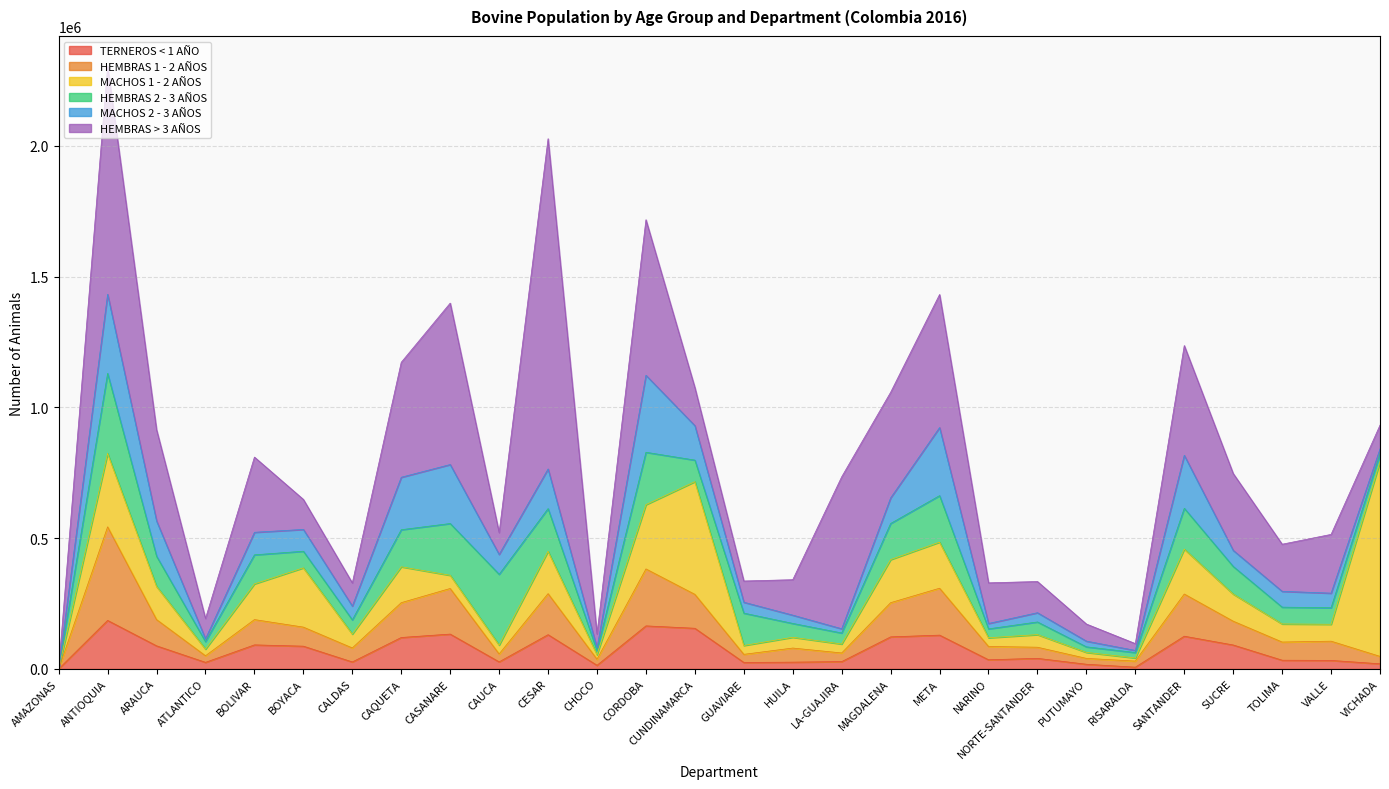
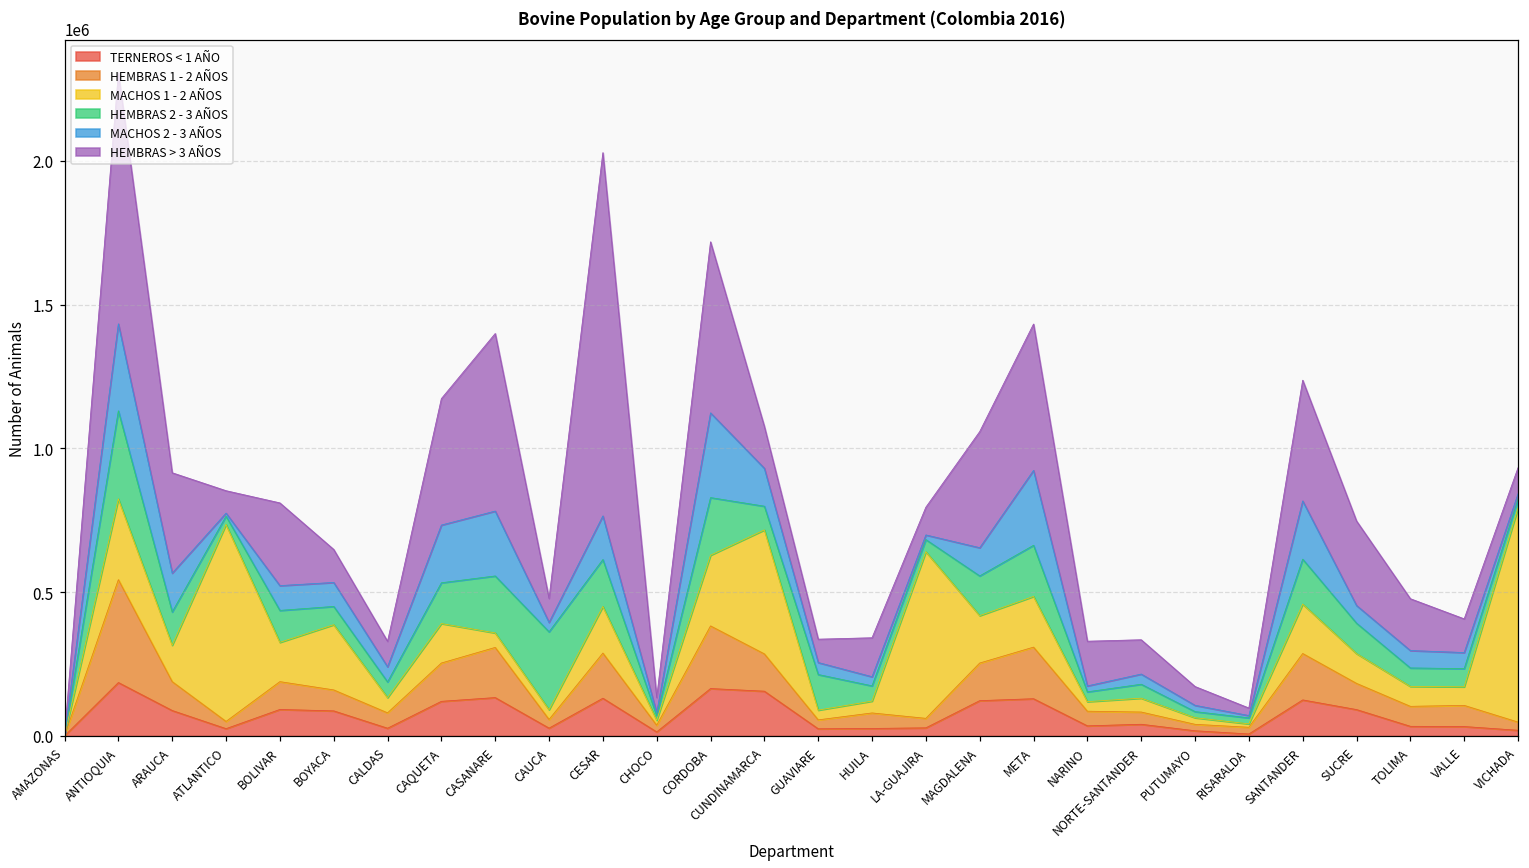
  {
    "MACHOS 1 - 2 AÑOS": {
      "ANTIOQUIA": 280000,
      "ARAUCA": 130000,
-     "ATLANTICO": 30000,
+     "ATLANTICO": 680000,
      "BOLIVAR": 140000,
      "BOYACA": 230000,
      "CALDAS": 50000,
      "CAQUETA": 140000,
      "CASANARE": 50000,
      "CAUCA": 30000,
      "CESAR": 160000,
      "CHOCO": 20000,
      "CORDOBA": 250000,
      "CUNDINAMARCA": 430000,
      "GUAVIARE": 30000,
      "HUILA": 40000,
-     "LA-GUAJIRA": 30000,
+     "LA-GUAJIRA": 580000,
      "MAGDALENA": 160000,
      "META": 180000,
      "NARINO": 30000,
      "NORTE-SANTANDER": 50000,
      "PUTUMAYO": 20000,
      "RISARALDA": 10000,
      "SANTANDER": 170000,
      "SUCRE": 100000,
      "TOLIMA": 70000,
      "VALLE": 60000,
      "VICHADA": 740000
    },
    "HEMBRAS 2 - 3 AÑOS": {
      "ANTIOQUIA": 310000,
      "ARAUCA": 120000,
      "ATLANTICO": 30000,
      "BOLIVAR": 110000,
      "BOYACA": 60000,
      "CALDAS": 50000,
      "CAQUETA": 140000,
      "CASANARE": 200000,
      "CAUCA": 270000,
      "CESAR": 160000,
      "CHOCO": 20000,
      "CORDOBA": 200000,
      "CUNDINAMARCA": 80000,
      "GUAVIARE": 120000,
      "HUILA": 50000,
      "LA-GUAJIRA": 40000,
      "MAGDALENA": 140000,
      "META": 180000,
      "NARINO": 30000,
      "NORTE-SANTANDER": 50000,
      "PUTUMAYO": 20000,
      "SANTANDER": 160000,
      "SUCRE": 110000,
      "TOLIMA": 60000,
      "VALLE": 60000,
      "VICHADA": 30000
    },
    "MACHOS 2 - 3 AÑOS": {
      "ANTIOQUIA": 300000,
      "ARAUCA": 140000,
      "ATLANTICO": 10000,
      "BOLIVAR": 90000,
      "BOYACA": 80000,
      "CALDAS": 50000,
      "CAQUETA": 200000,
      "CASANARE": 230000,
-     "CAUCA": 80000,
+     "CAUCA": 30000,
      "CESAR": 150000,
      "CHOCO": 10000,
      "CORDOBA": 290000,
      "CUNDINAMARCA": 130000,
      "GUAVIARE": 40000,
      "HUILA": 30000,
      "LA-GUAJIRA": 20000,
      "MAGDALENA": 100000,
      "META": 260000,
      "NARINO": 20000,
      "NORTE-SANTANDER": 40000,
      "PUTUMAYO": 20000,
      "SANTANDER": 200000,
      "SUCRE": 60000,
      "TOLIMA": 60000,
      "VALLE": 60000,
      "VICHADA": 20000
    },
    "HEMBRAS > 3 AÑOS": {
      "ARAUCA": 350000,
      "ATLANTICO": 80000,
      "BOLIVAR": 290000,
      "BOYACA": 110000,
      "CALDAS": 90000,
      "CAQUETA": 440000,
      "CASANARE": 620000,
      "CAUCA": 80000,
      "CESAR": 1260000,
      "CHOCO": 50000,
      "CORDOBA": 590000,
      "CUNDINAMARCA": 150000,
      "GUAVIARE": 80000,
      "HUILA": 140000,
-     "LA-GUAJIRA": 580000,
+     "LA-GUAJIRA": 100000,
      "MAGDALENA": 400000,
      "META": 510000,
      "NARINO": 160000,
      "NORTE-SANTANDER": 120000,
      "PUTUMAYO": 70000,
      "RISARALDA": 30000,
      "SANTANDER": 420000,
      "SUCRE": 290000,
      "TOLIMA": 180000,
-     "VALLE": 220000,
+     "VALLE": 120000,
      "VICHADA": 90000
    }
  }
